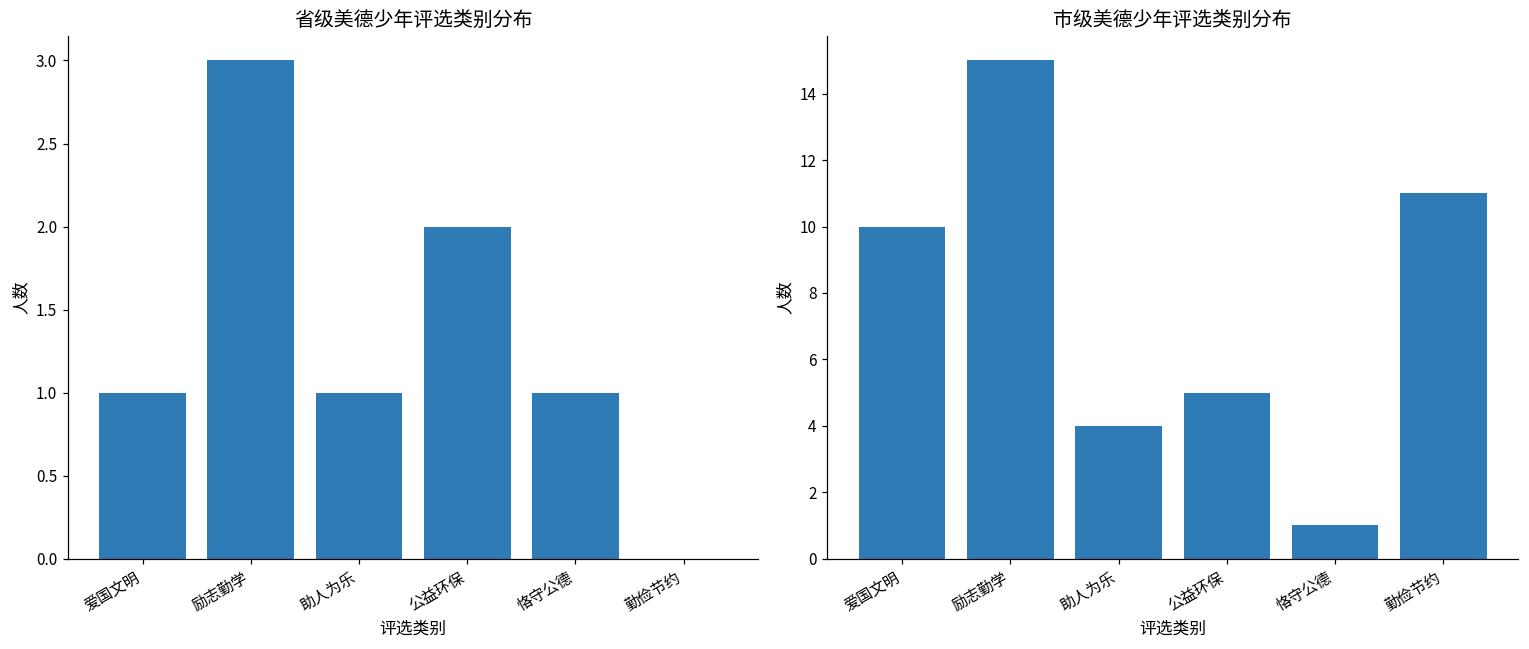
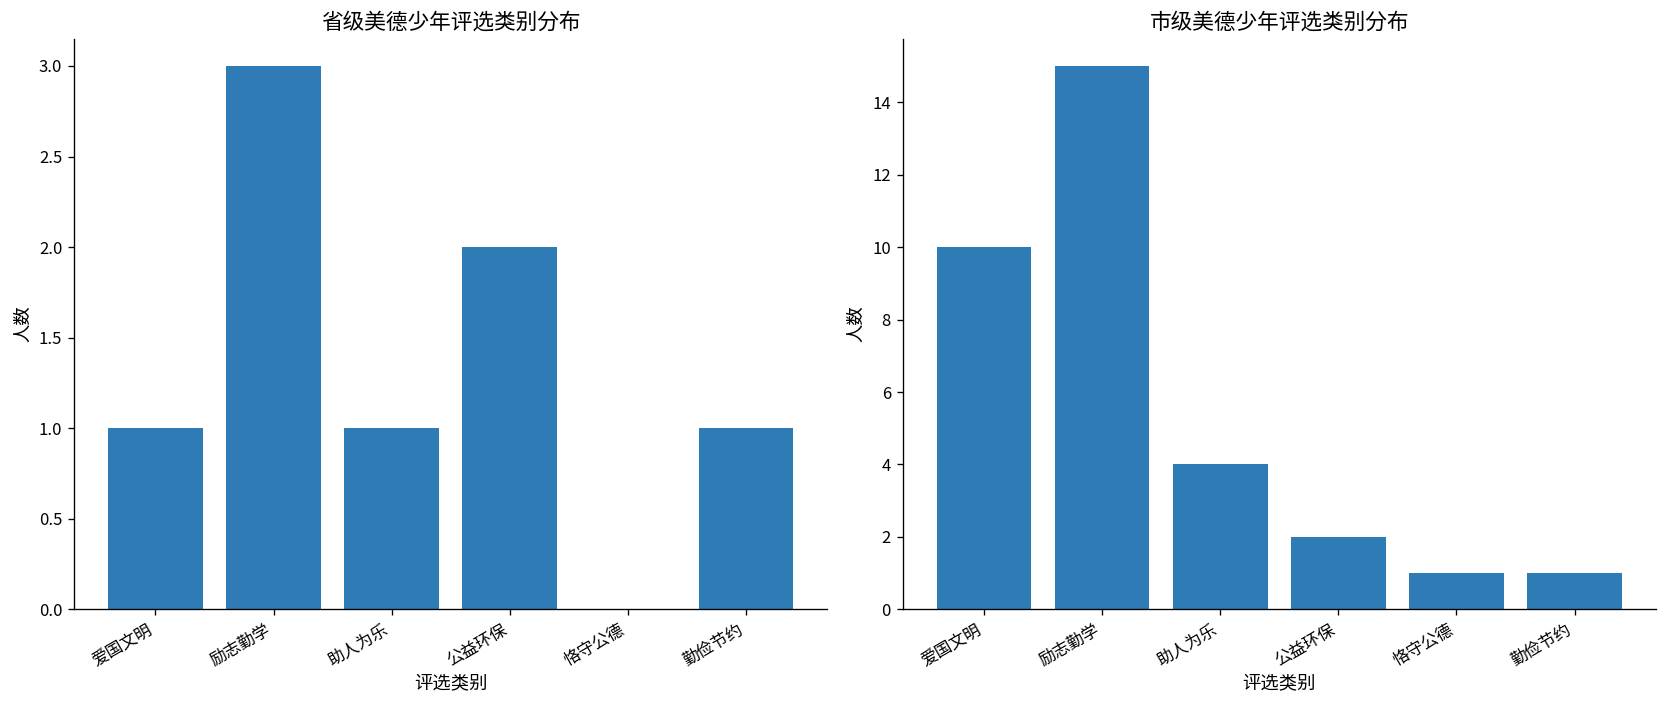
  {
    "省级美德少年评选类别分布": {
      "爱国文明": 1,
      "励志勤学": 3,
      "助人为乐": 1,
      "公益环保": 2,
-     "恪守公德": 1,
-     "勤俭节约": 0
+     "恪守公德": 0,
+     "勤俭节约": 1
    },
    "市级美德少年评选类别分布": {
      "爱国文明": 10,
      "励志勤学": 15,
      "助人为乐": 4,
-     "公益环保": 5,
+     "公益环保": 2,
      "恪守公德": 1,
-     "勤俭节约": 11
+     "勤俭节约": 1
    }
  }
